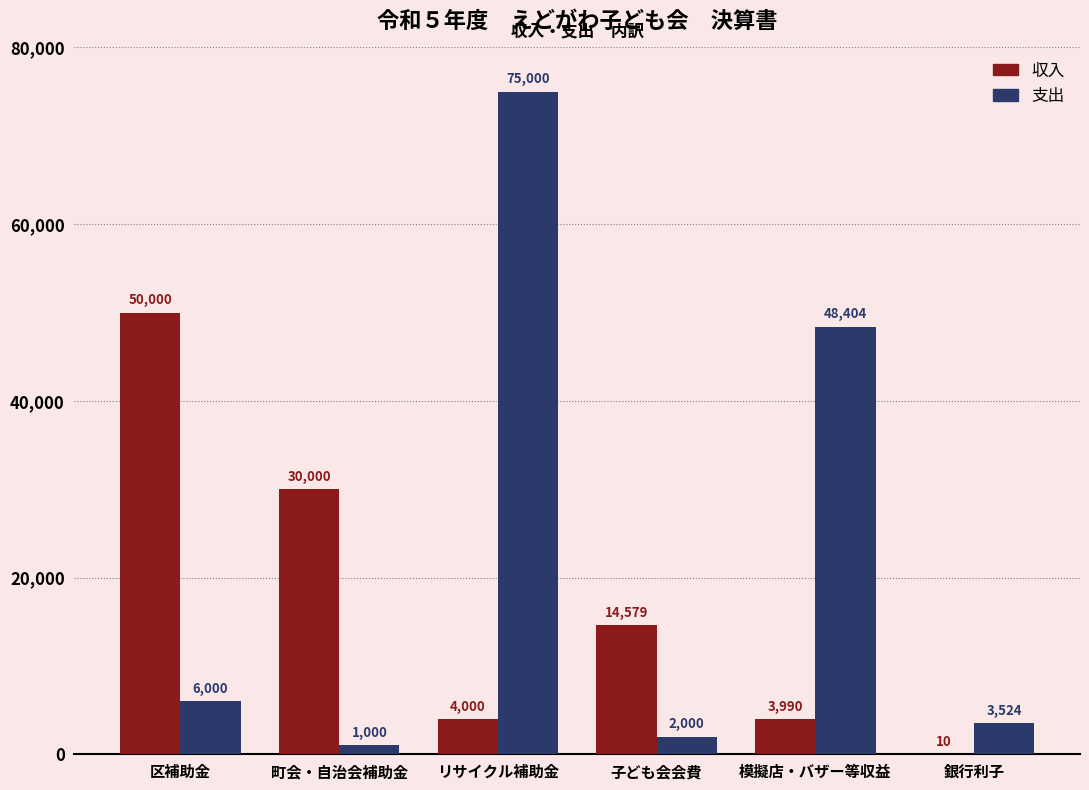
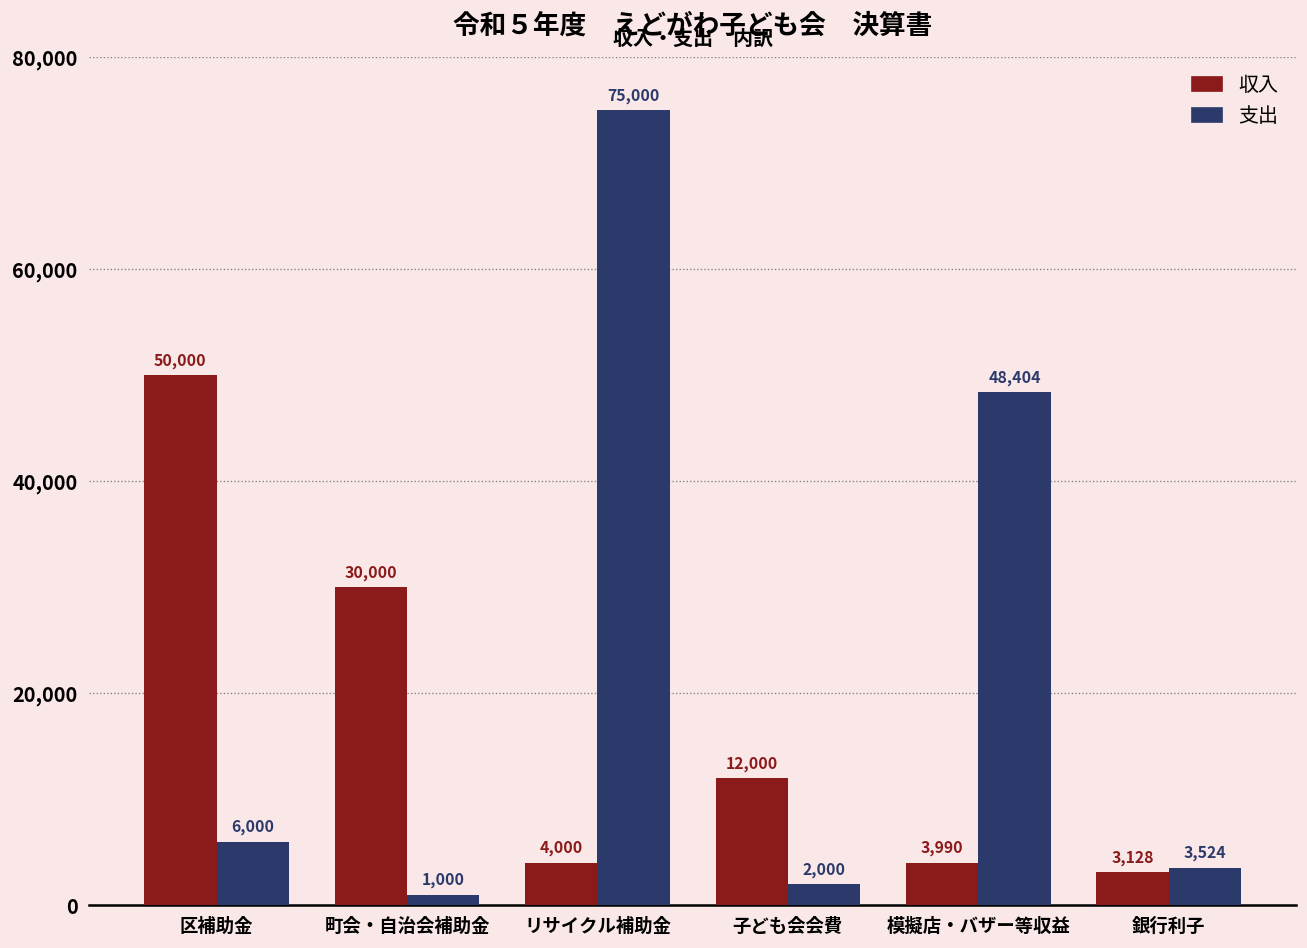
  {
    "収入": {
      "区補助金": "50,000",
      "町会・自治会補助金": "30,000",
      "リサイクル補助金": "4,000",
-     "子ども会会費": "14,579",
+     "子ども会会費": "12,000",
      "模擬店・バザー等収益": "3,990",
-     "銀行利子": "10"
+     "銀行利子": "3,128"
    },
    "支出": {
      "区補助金": "6,000",
      "町会・自治会補助金": "1,000",
      "リサイクル補助金": "75,000",
      "子ども会会費": "2,000",
      "模擬店・バザー等収益": "48,404",
      "銀行利子": "3,524"
    }
  }
